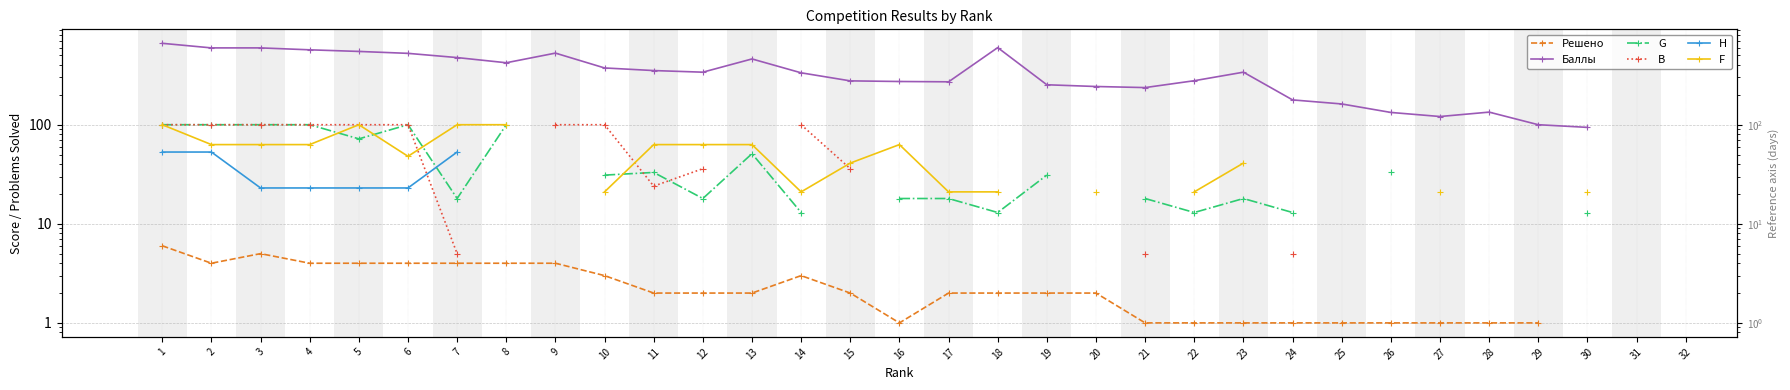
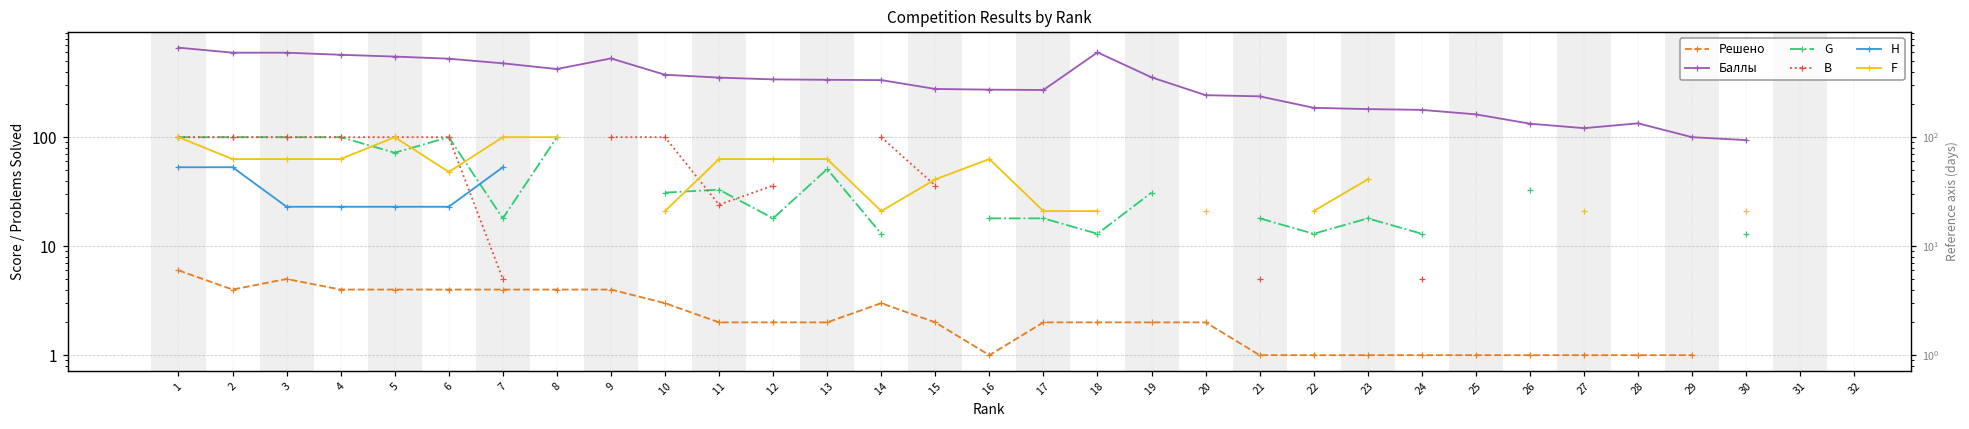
  {
    "Баллы": {
      "1": 700,
      "2": 600,
      "3": 600,
      "4": 600,
      "5": 500,
      "6": 500,
      "7": 500,
      "8": 420,
      "9": 500,
      "10": 370,
      "11": 350,
      "12": 340,
-     "13": 500,
+     "13": 340,
      "14": 330,
      "15": 280,
      "16": 270,
      "17": 270,
      "18": 600,
-     "19": 250,
+     "19": 350,
      "20": 240,
      "21": 240,
-     "22": 280,
-     "23": 340,
+     "22": 190,
+     "23": 180,
      "24": 180,
      "25": 160,
      "26": 130,
      "27": 120,
      "28": 130,
      "29": 100,
      "30": 90
    },
    "G": {
      "5": 70,
      "7": 18,
      "10": 31,
      "11": 33,
      "12": 18,
      "13": 50,
      "14": 13,
      "16": 18,
      "17": 18,
      "18": 13,
      "19": 31,
      "21": 18,
      "22": 13,
      "23": 18,
      "24": 13,
      "26": 33,
      "30": 13
    },
    "H": {
      "1": 50,
      "2": 50,
      "3": 23,
      "4": 23,
      "5": 23,
      "6": 23,
      "7": 50
    },
    "F": {
      "2": 60,
      "3": 60,
      "4": 60,
      "6": 50,
      "7": 100,
      "10": 21,
      "11": 60,
      "12": 60,
      "13": 60,
      "14": 21,
      "15": 41,
      "16": 60,
      "17": 21,
      "18": 21,
      "20": 21,
      "22": 21,
      "23": 41,
      "27": 21,
      "30": 21
    }
  }
